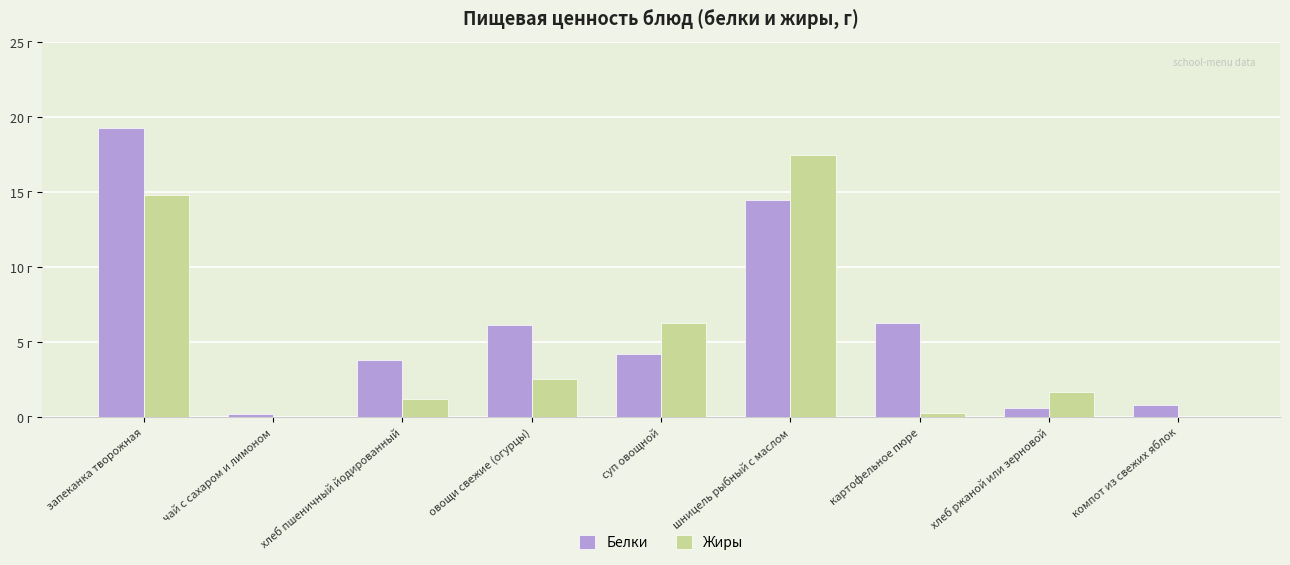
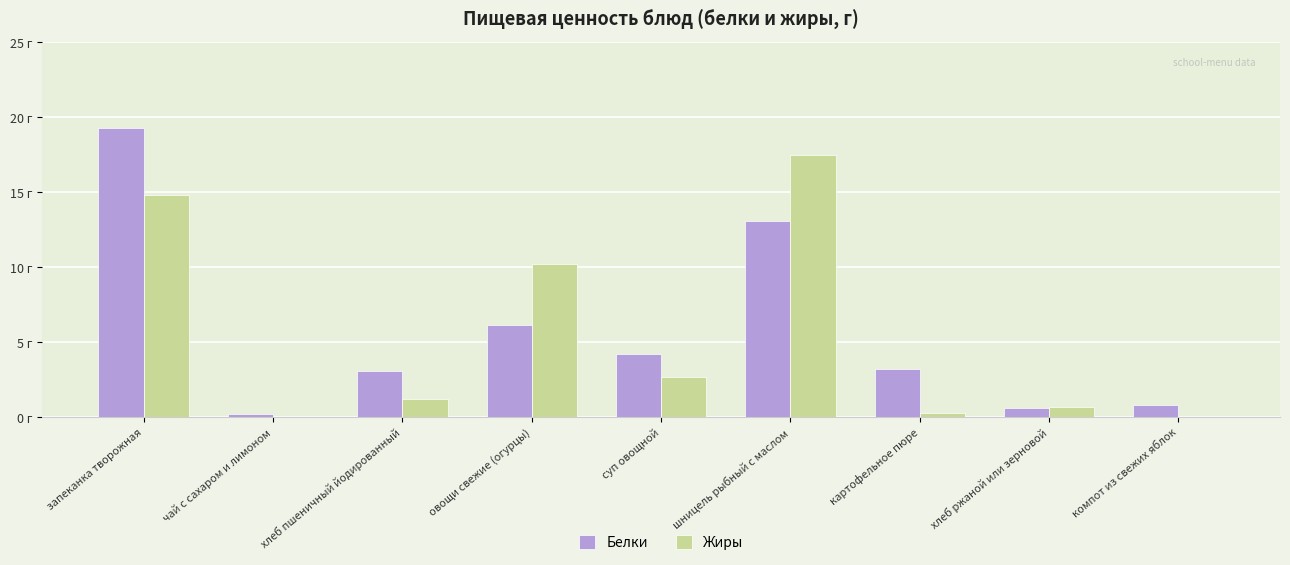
  {
    "Белки": {
      "запеканка творожная": "19.3 г",
      "чай с сахаром и лимоном": "0.2 г",
-     "хлеб пшеничный йодированный": "3.8 г",
+     "хлеб пшеничный йодированный": "3.1 г",
      "овощи свежие (огурцы)": "6.1 г",
      "суп овощной": "4.2 г",
-     "шницель рыбный с маслом": "14.5 г",
-     "картофельное пюре": "6.3 г",
+     "шницель рыбный с маслом": "13.1 г",
+     "картофельное пюре": "3.2 г",
      "хлеб ржаной или зерновой": "0.6 г",
      "компот из свежих яблок": "0.8 г"
    },
    "Жиры": {
      "запеканка творожная": "14.8 г",
      "чай с сахаром и лимоном": "0.0 г",
      "хлеб пшеничный йодированный": "1.2 г",
-     "овощи свежие (огурцы)": "2.6 г",
-     "суп овощной": "6.3 г",
+     "овощи свежие (огурцы)": "10.2 г",
+     "суп овощной": "2.7 г",
      "шницель рыбный с маслом": "17.5 г",
      "картофельное пюре": "0.3 г",
-     "хлеб ржаной или зерновой": "1.7 г",
+     "хлеб ржаной или зерновой": "0.7 г",
      "компот из свежих яблок": "0.0 г"
    }
  }
